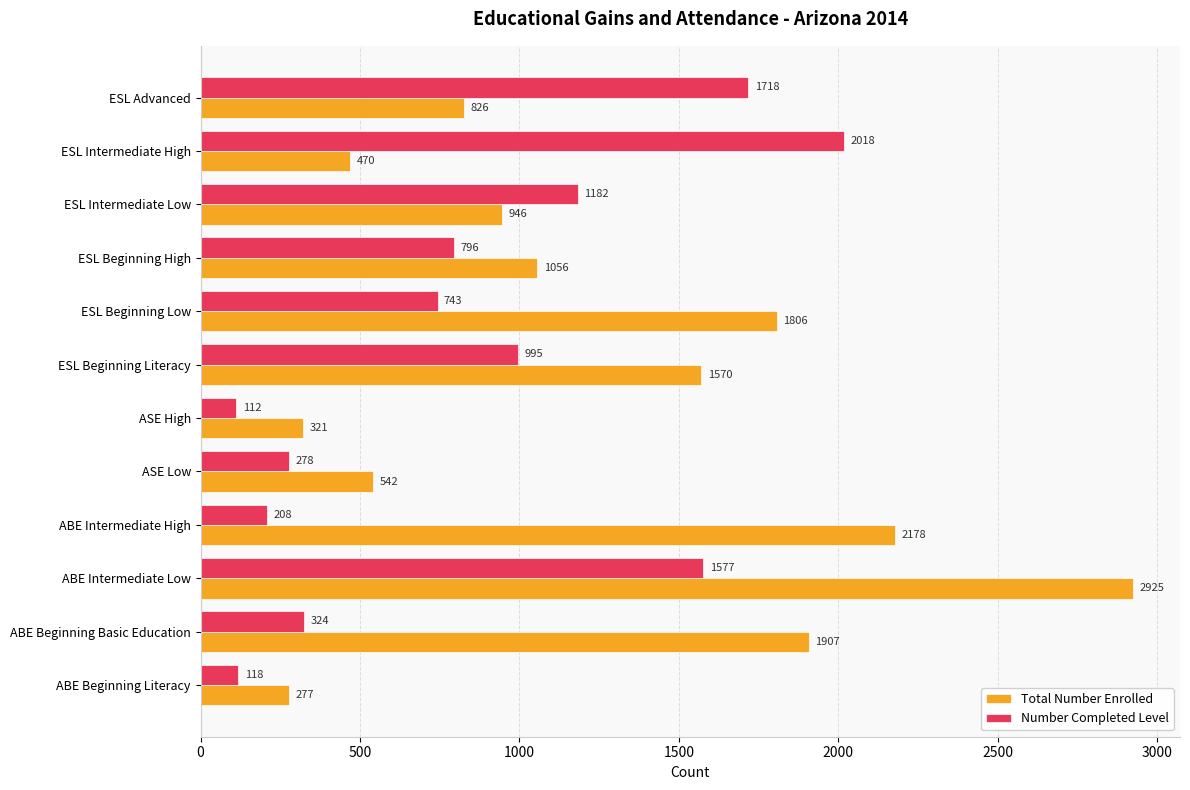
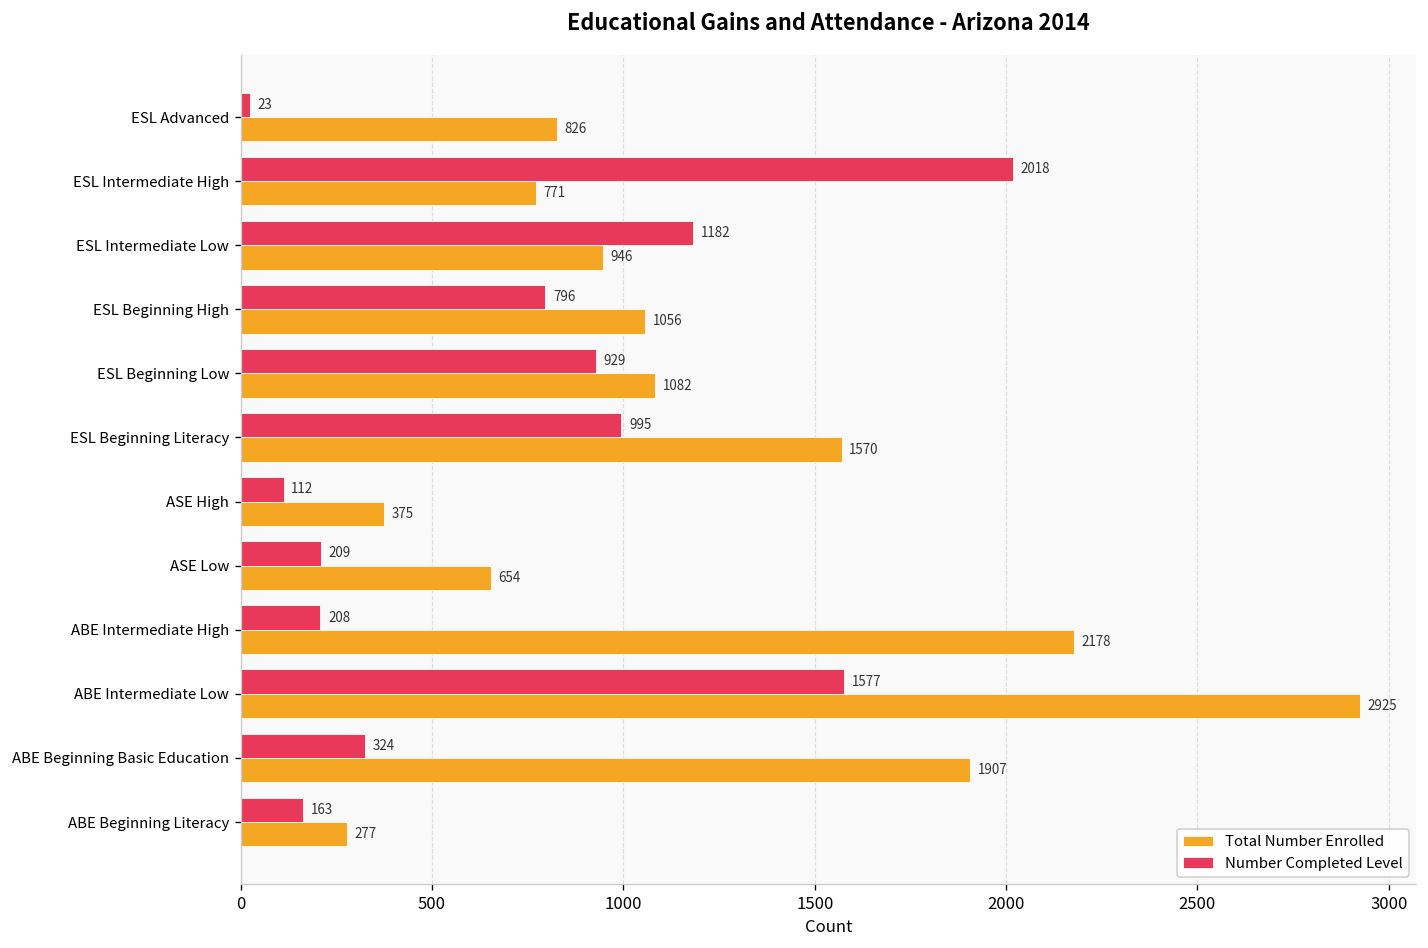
  {
    "Total Number Enrolled": {
      "ESL Advanced": 826,
-     "ESL Intermediate High": 470,
+     "ESL Intermediate High": 771,
      "ESL Intermediate Low": 946,
      "ESL Beginning High": 1056,
-     "ESL Beginning Low": 1806,
+     "ESL Beginning Low": 1082,
      "ESL Beginning Literacy": 1570,
-     "ASE High": 321,
-     "ASE Low": 542,
+     "ASE High": 375,
+     "ASE Low": 654,
      "ABE Intermediate High": 2178,
      "ABE Intermediate Low": 2925,
      "ABE Beginning Basic Education": 1907,
      "ABE Beginning Literacy": 277
    },
    "Number Completed Level": {
-     "ESL Advanced": 1718,
+     "ESL Advanced": 23,
      "ESL Intermediate High": 2018,
      "ESL Intermediate Low": 1182,
      "ESL Beginning High": 796,
-     "ESL Beginning Low": 743,
+     "ESL Beginning Low": 929,
      "ESL Beginning Literacy": 995,
      "ASE High": 112,
-     "ASE Low": 278,
+     "ASE Low": 209,
      "ABE Intermediate High": 208,
      "ABE Intermediate Low": 1577,
      "ABE Beginning Basic Education": 324,
-     "ABE Beginning Literacy": 118
+     "ABE Beginning Literacy": 163
    }
  }
